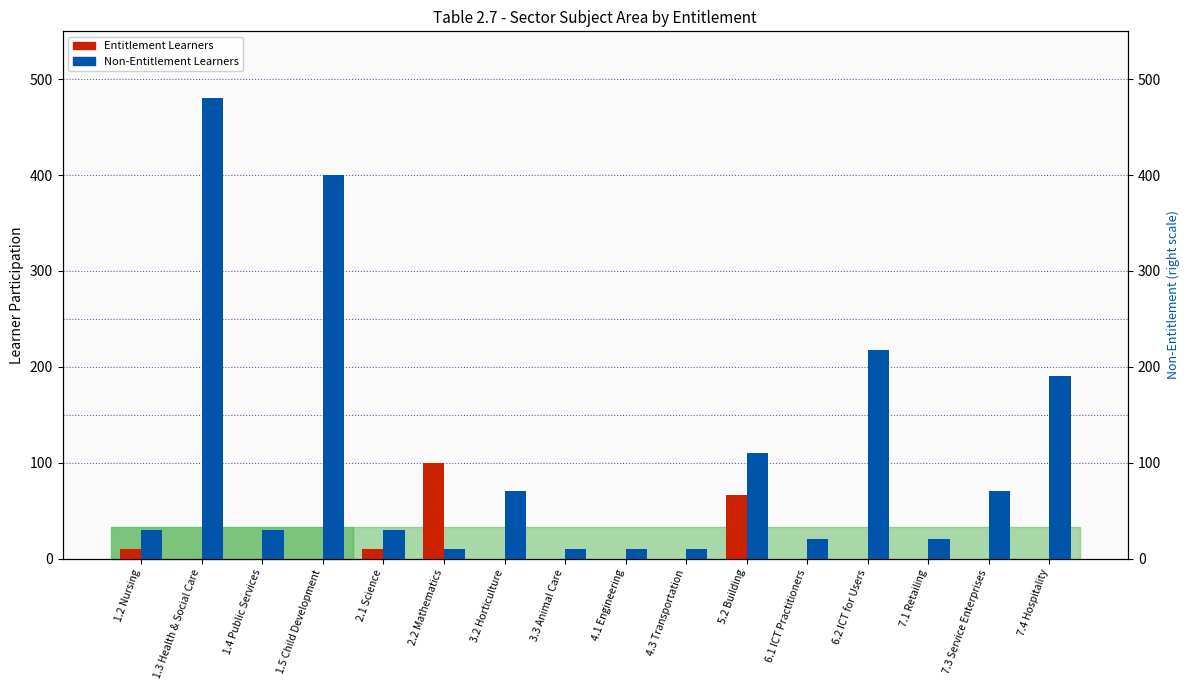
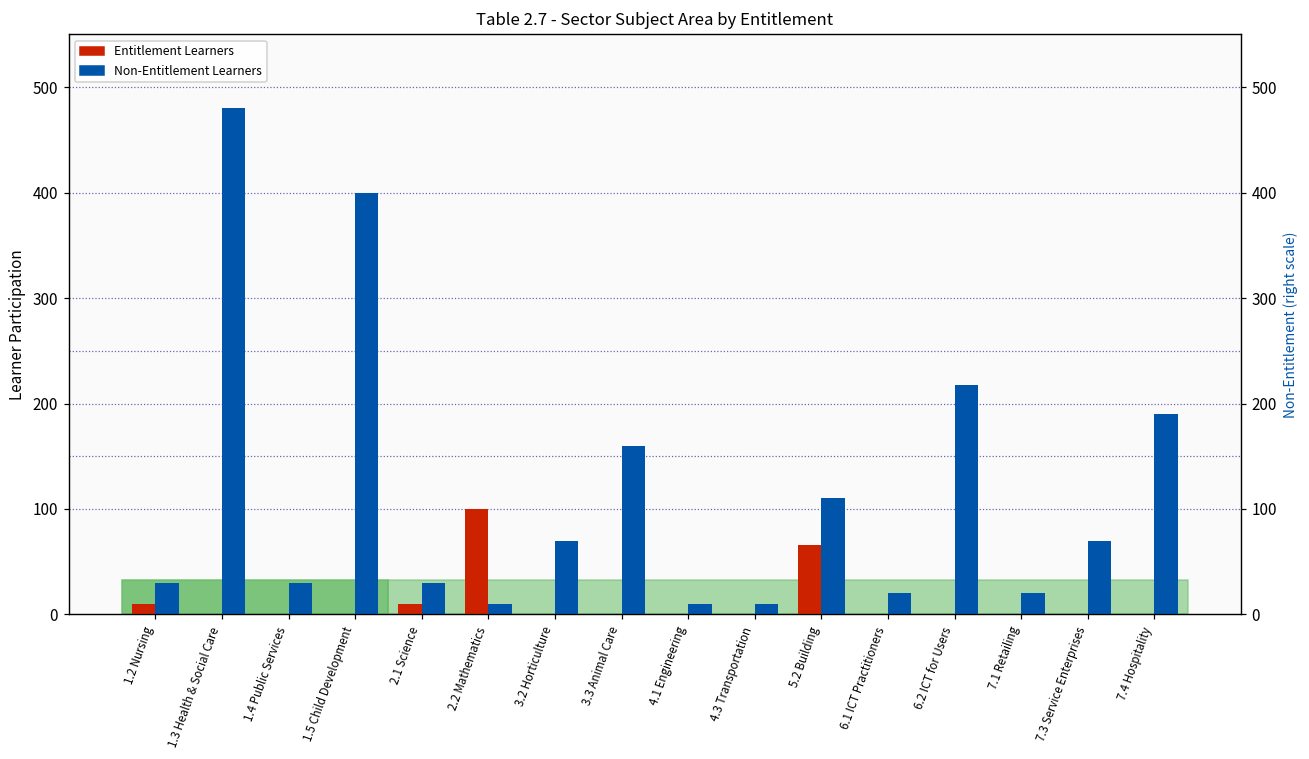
  {
    "Entitlement Learners": {
      "1.2 Nursing": 10,
      "1.3 Health & Social Care": 0,
      "1.4 Public Services": 0,
      "1.5 Child Development": 0,
      "2.1 Science": 10,
      "2.2 Mathematics": 100,
      "3.2 Horticulture": 0,
      "3.3 Animal Care": 0,
      "4.1 Engineering": 0,
      "4.3 Transportation": 0,
      "5.2 Building": 70,
      "6.1 ICT Practitioners": 0,
      "6.2 ICT for Users": 0,
      "7.1 Retailing": 0,
      "7.3 Service Enterprises": 0,
      "7.4 Hospitality": 0
    },
    "Non-Entitlement Learners": {
      "1.2 Nursing": 30,
      "1.3 Health & Social Care": 480,
      "1.4 Public Services": 30,
      "1.5 Child Development": 400,
      "2.1 Science": 30,
      "2.2 Mathematics": 10,
      "3.2 Horticulture": 70,
-     "3.3 Animal Care": 10,
+     "3.3 Animal Care": 160,
      "4.1 Engineering": 10,
      "4.3 Transportation": 10,
      "5.2 Building": 110,
      "6.1 ICT Practitioners": 20,
      "6.2 ICT for Users": 220,
      "7.1 Retailing": 20,
      "7.3 Service Enterprises": 70,
      "7.4 Hospitality": 190
    }
  }
